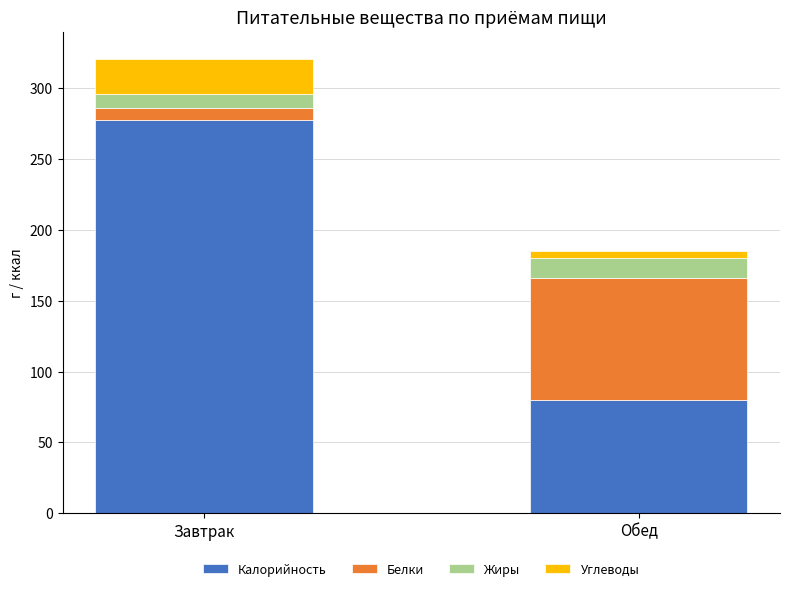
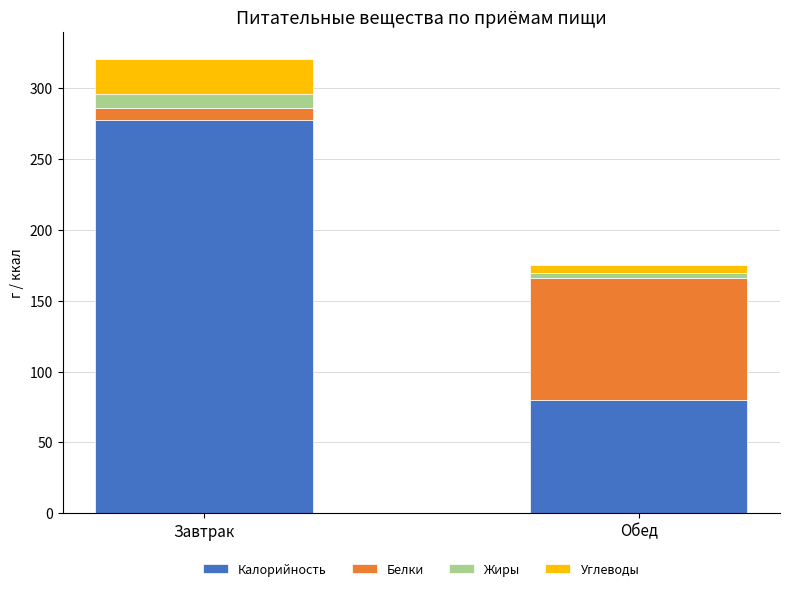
  {
    "Калорийность": {
      "Завтрак": 278,
      "Обед": 80
    },
    "Белки": {
      "Завтрак": 8,
      "Обед": 86
    },
    "Жиры": {
      "Завтрак": 10,
-     "Обед": 14
+     "Обед": 4
    },
    "Углеводы": {
      "Завтрак": 25,
      "Обед": 5
    }
  }
